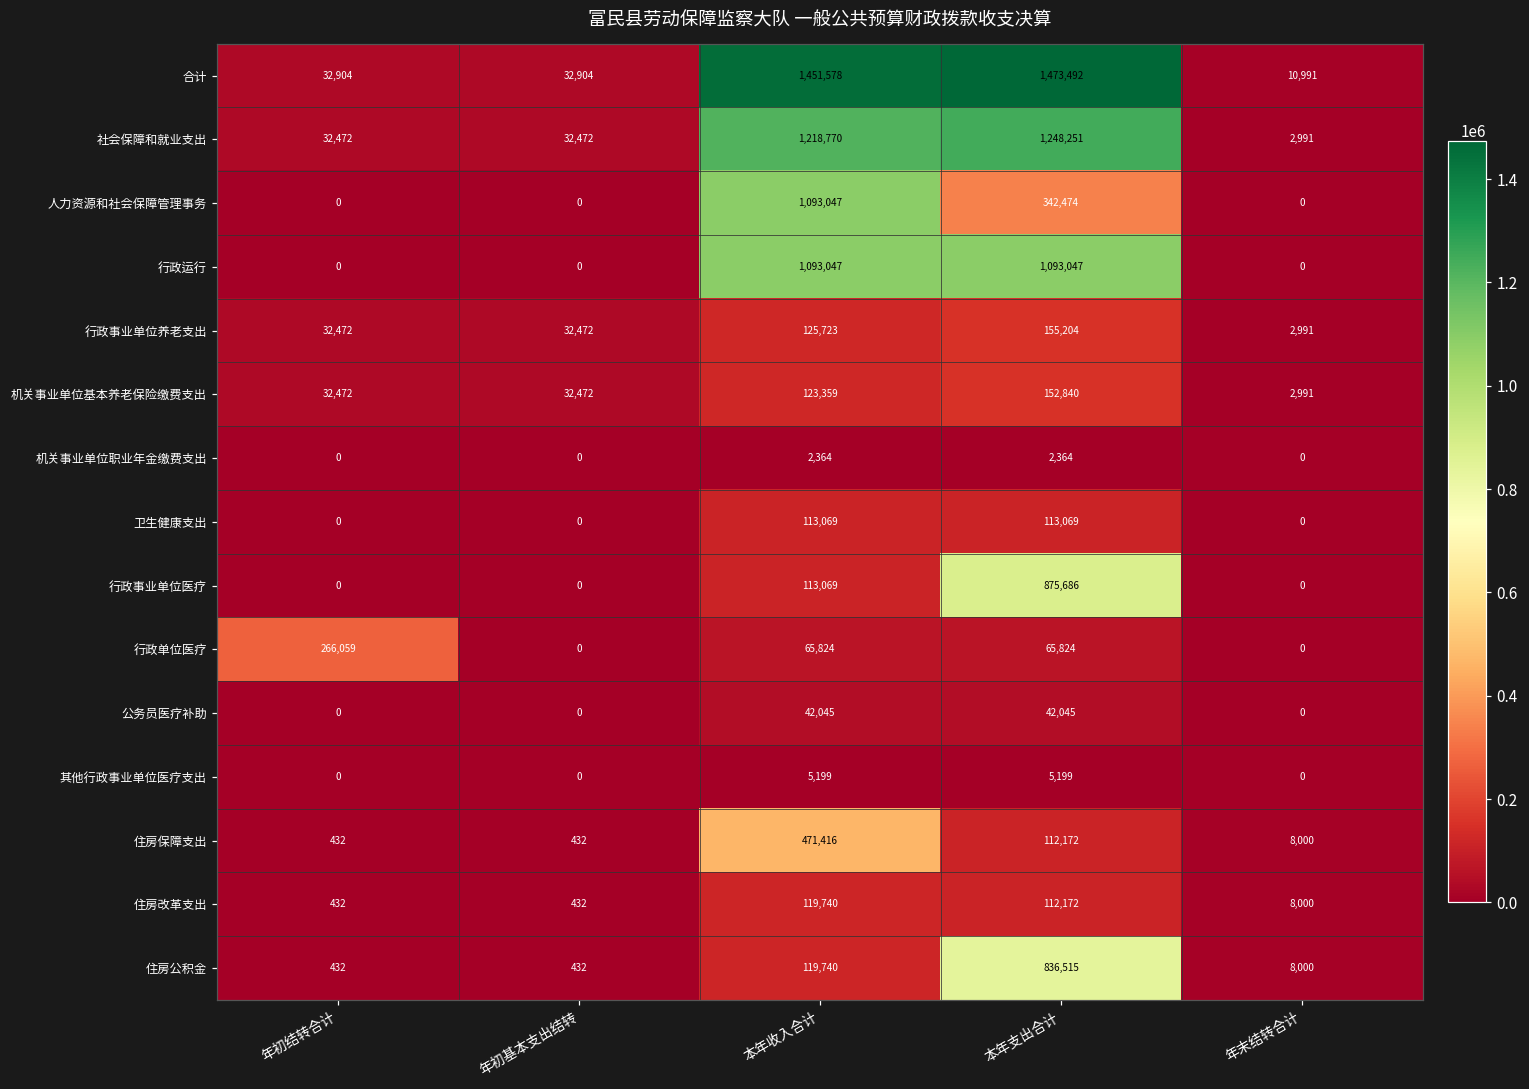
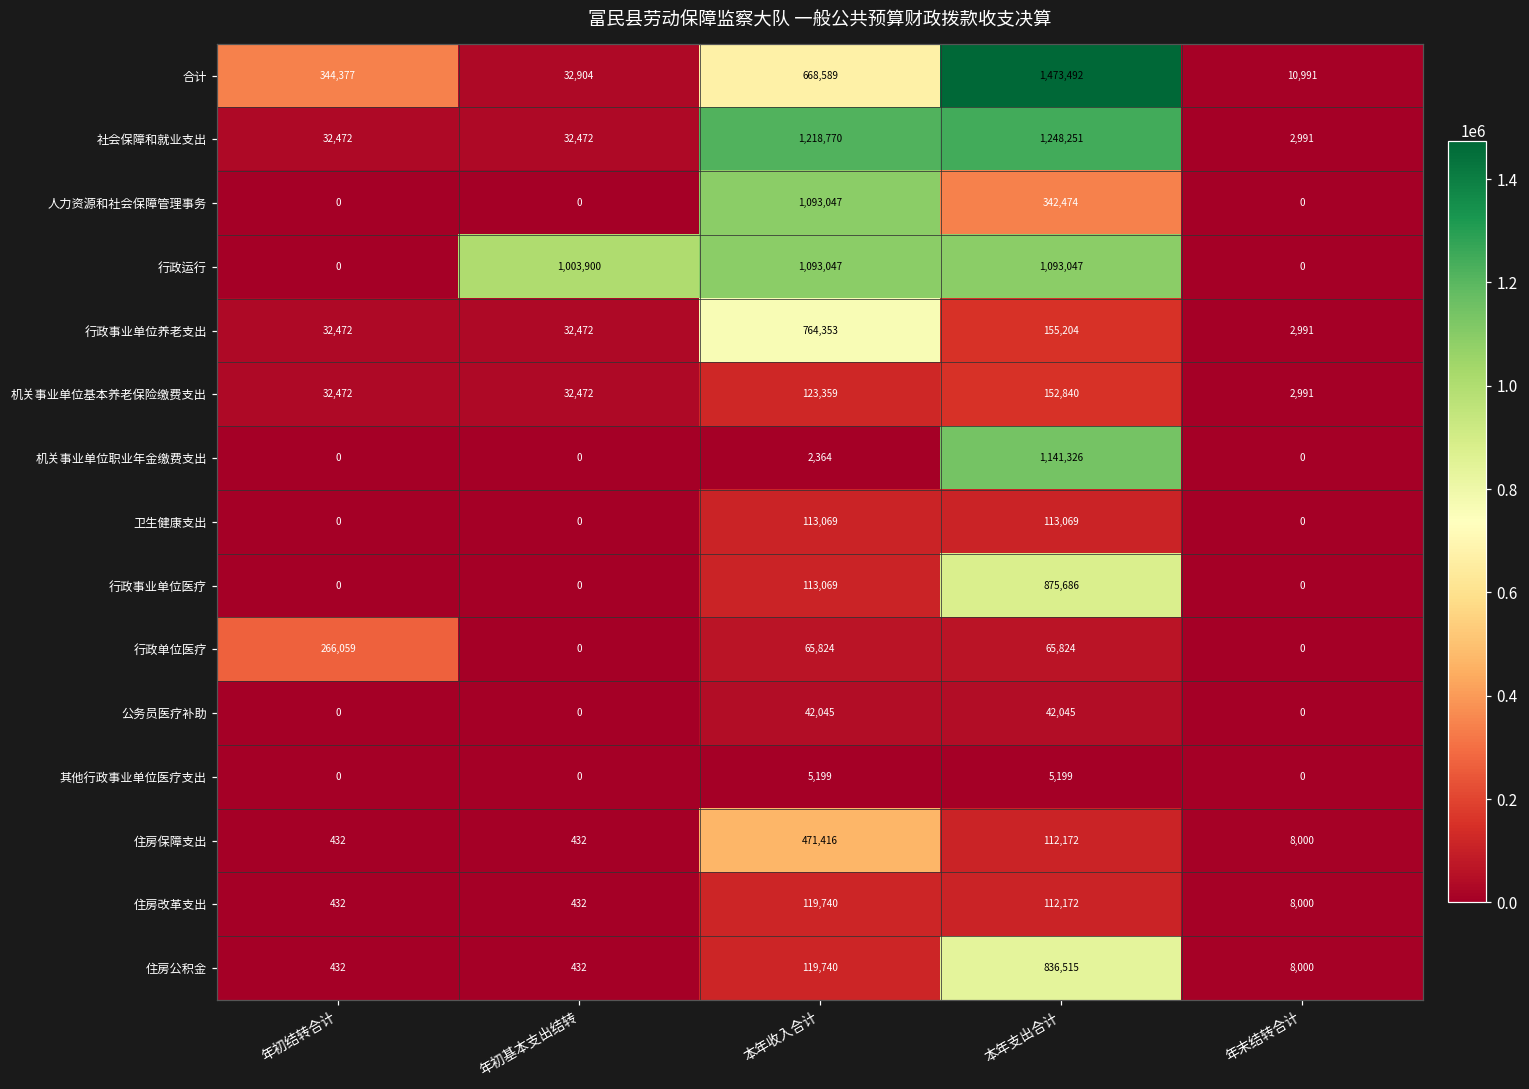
  {
    "合计": {
-     "年初结转合计": "32,904",
+     "年初结转合计": "344,377",
      "年初基本支出结转": "32,904",
-     "本年收入合计": "1,451,578",
+     "本年收入合计": "668,589",
      "本年支出合计": "1,473,492",
      "年末结转合计": "10,991"
    },
    "社会保障和就业支出": {
      "年初结转合计": "32,472",
      "年初基本支出结转": "32,472",
      "本年收入合计": "1,218,770",
      "本年支出合计": "1,248,251",
      "年末结转合计": "2,991"
    },
    "人力资源和社会保障管理事务": {
      "年初结转合计": "0",
      "年初基本支出结转": "0",
      "本年收入合计": "1,093,047",
      "本年支出合计": "342,474",
      "年末结转合计": "0"
    },
    "行政运行": {
      "年初结转合计": "0",
-     "年初基本支出结转": "0",
+     "年初基本支出结转": "1,003,900",
      "本年收入合计": "1,093,047",
      "本年支出合计": "1,093,047",
      "年末结转合计": "0"
    },
    "行政事业单位养老支出": {
      "年初结转合计": "32,472",
      "年初基本支出结转": "32,472",
-     "本年收入合计": "125,723",
+     "本年收入合计": "764,353",
      "本年支出合计": "155,204",
      "年末结转合计": "2,991"
    },
    "机关事业单位基本养老保险缴费支出": {
      "年初结转合计": "32,472",
      "年初基本支出结转": "32,472",
      "本年收入合计": "123,359",
      "本年支出合计": "152,840",
      "年末结转合计": "2,991"
    },
    "机关事业单位职业年金缴费支出": {
      "年初结转合计": "0",
      "年初基本支出结转": "0",
      "本年收入合计": "2,364",
-     "本年支出合计": "2,364",
+     "本年支出合计": "1,141,326",
      "年末结转合计": "0"
    },
    "卫生健康支出": {
      "年初结转合计": "0",
      "年初基本支出结转": "0",
      "本年收入合计": "113,069",
      "本年支出合计": "113,069",
      "年末结转合计": "0"
    },
    "行政事业单位医疗": {
      "年初结转合计": "0",
      "年初基本支出结转": "0",
      "本年收入合计": "113,069",
      "本年支出合计": "875,686",
      "年末结转合计": "0"
    },
    "行政单位医疗": {
      "年初结转合计": "266,059",
      "年初基本支出结转": "0",
      "本年收入合计": "65,824",
      "本年支出合计": "65,824",
      "年末结转合计": "0"
    },
    "公务员医疗补助": {
      "年初结转合计": "0",
      "年初基本支出结转": "0",
      "本年收入合计": "42,045",
      "本年支出合计": "42,045",
      "年末结转合计": "0"
    },
    "其他行政事业单位医疗支出": {
      "年初结转合计": "0",
      "年初基本支出结转": "0",
      "本年收入合计": "5,199",
      "本年支出合计": "5,199",
      "年末结转合计": "0"
    },
    "住房保障支出": {
      "年初结转合计": "432",
      "年初基本支出结转": "432",
      "本年收入合计": "471,416",
      "本年支出合计": "112,172",
      "年末结转合计": "8,000"
    },
    "住房改革支出": {
      "年初结转合计": "432",
      "年初基本支出结转": "432",
      "本年收入合计": "119,740",
      "本年支出合计": "112,172",
      "年末结转合计": "8,000"
    },
    "住房公积金": {
      "年初结转合计": "432",
      "年初基本支出结转": "432",
      "本年收入合计": "119,740",
      "本年支出合计": "836,515",
      "年末结转合计": "8,000"
    }
  }
